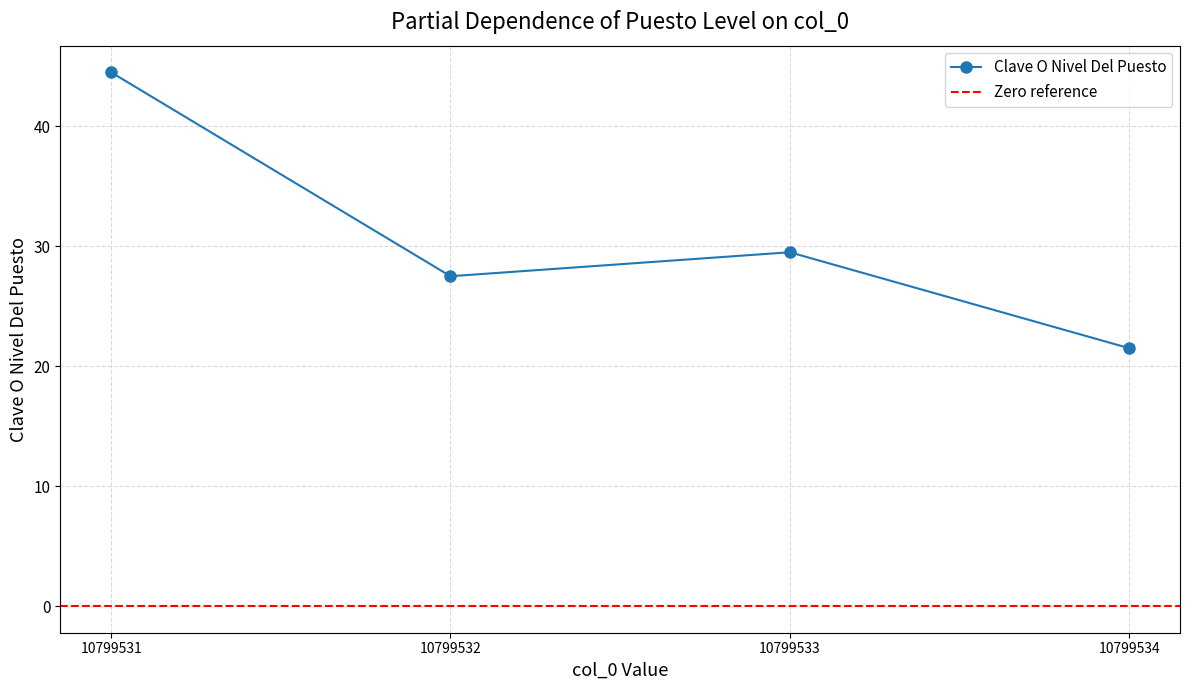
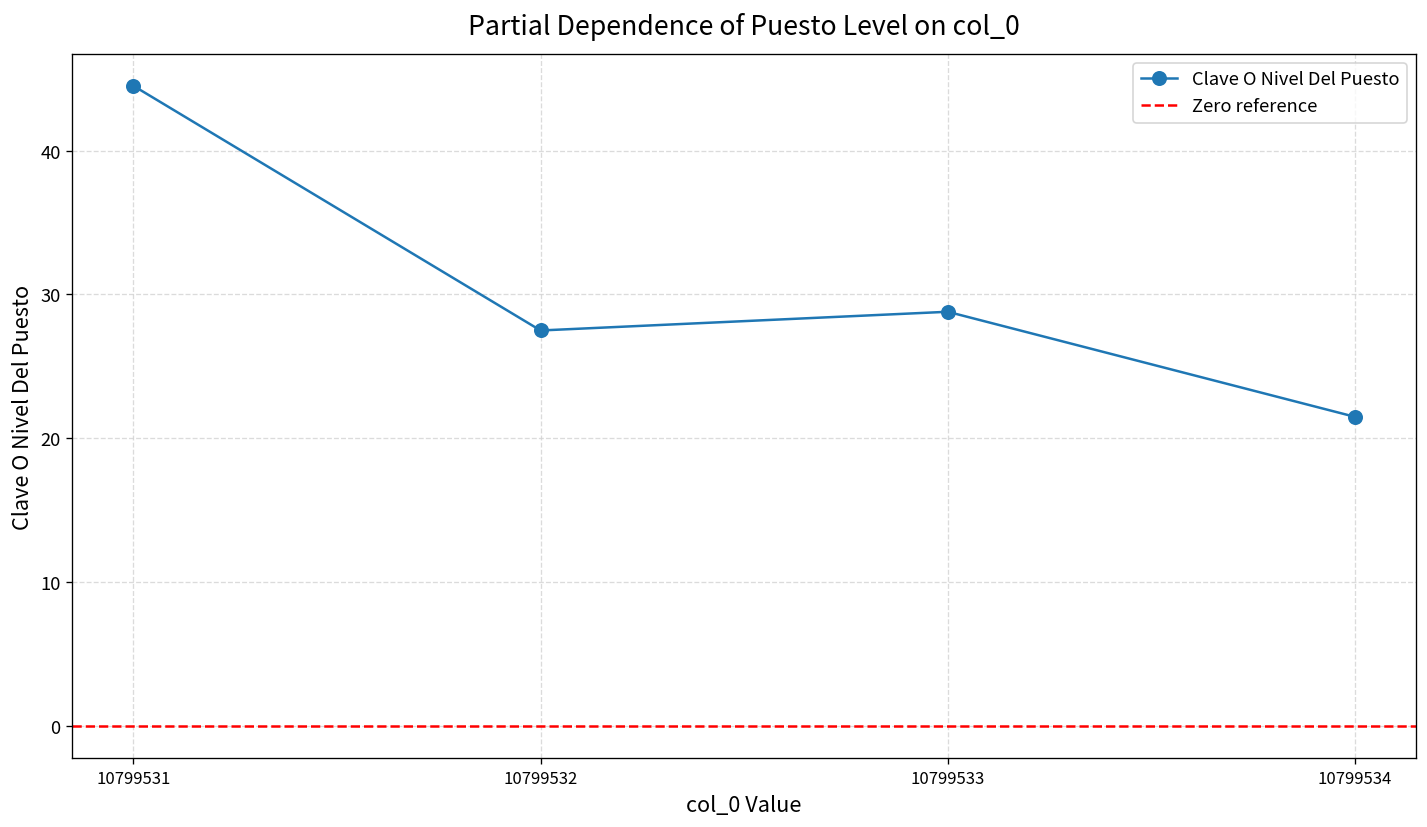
  {
    "10799531": 44.5,
    "10799532": 27.5,
-   "10799533": 29.5,
+   "10799533": 28.8,
    "10799534": 21.5
  }
